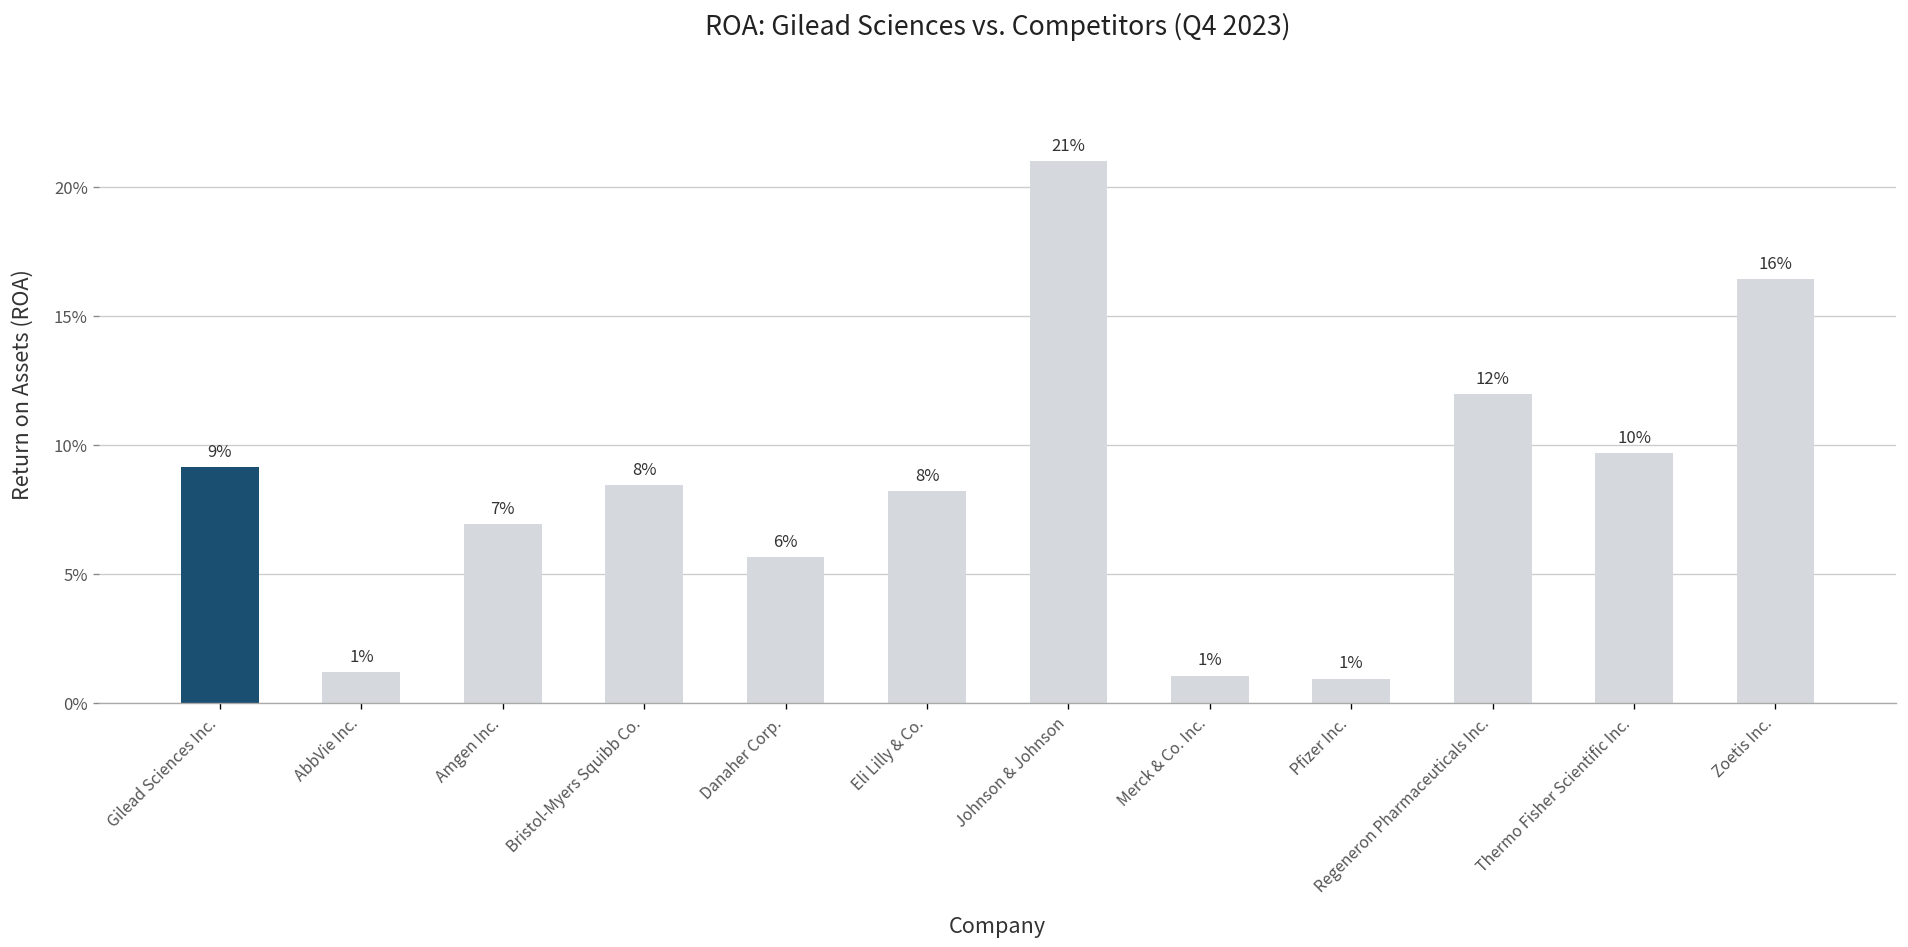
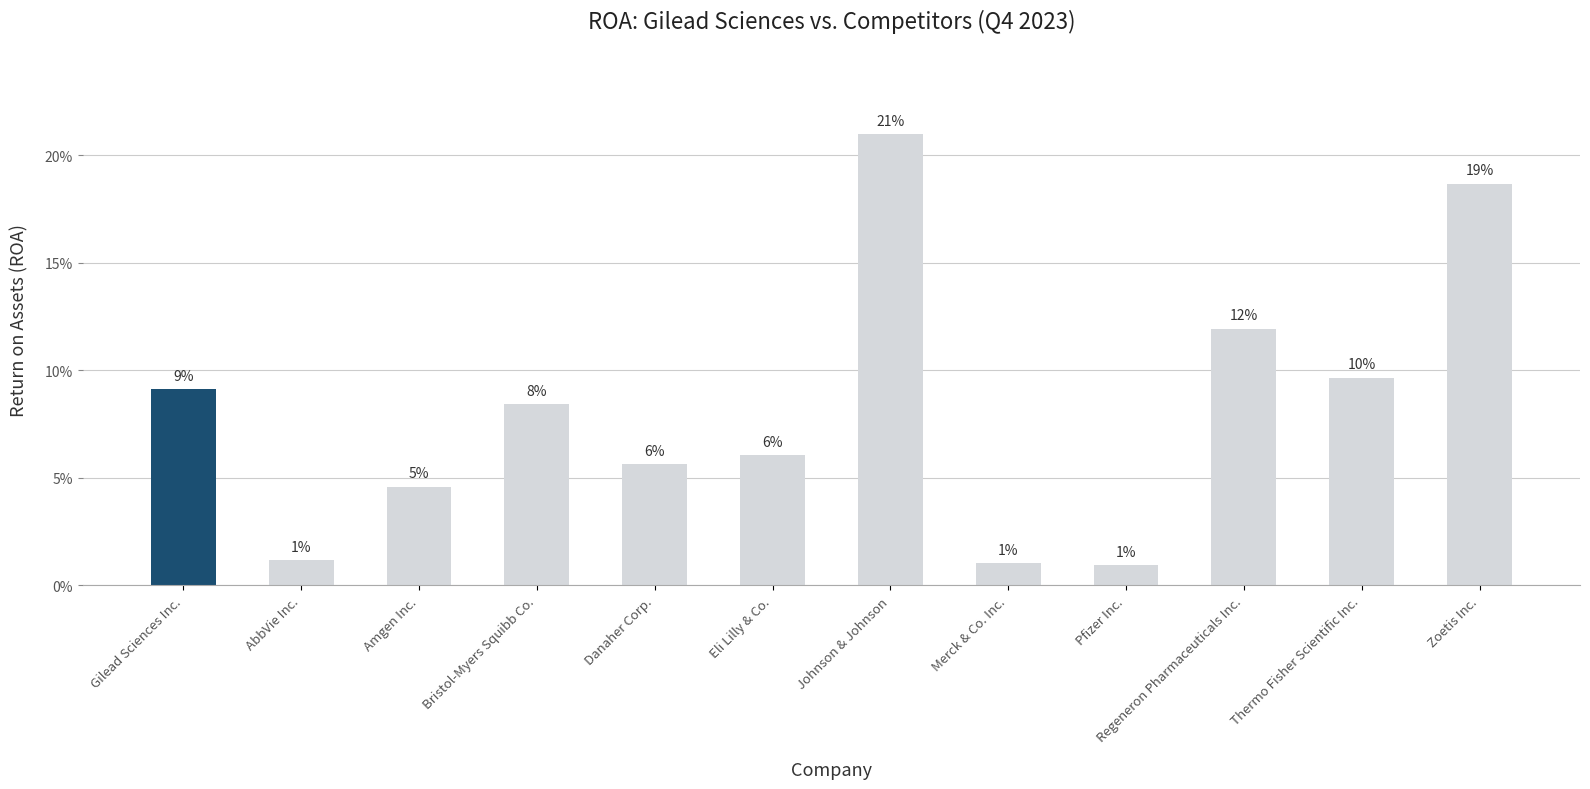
  {
    "Gilead Sciences Inc.": "9%",
    "AbbVie Inc.": "1%",
-   "Amgen Inc.": "7%",
+   "Amgen Inc.": "5%",
    "Bristol-Myers Squibb Co.": "8%",
    "Danaher Corp.": "6%",
-   "Eli Lilly & Co.": "8%",
+   "Eli Lilly & Co.": "6%",
    "Johnson & Johnson": "21%",
    "Merck & Co. Inc.": "1%",
    "Pfizer Inc.": "1%",
    "Regeneron Pharmaceuticals Inc.": "12%",
    "Thermo Fisher Scientific Inc.": "10%",
-   "Zoetis Inc.": "16%"
+   "Zoetis Inc.": "19%"
  }
